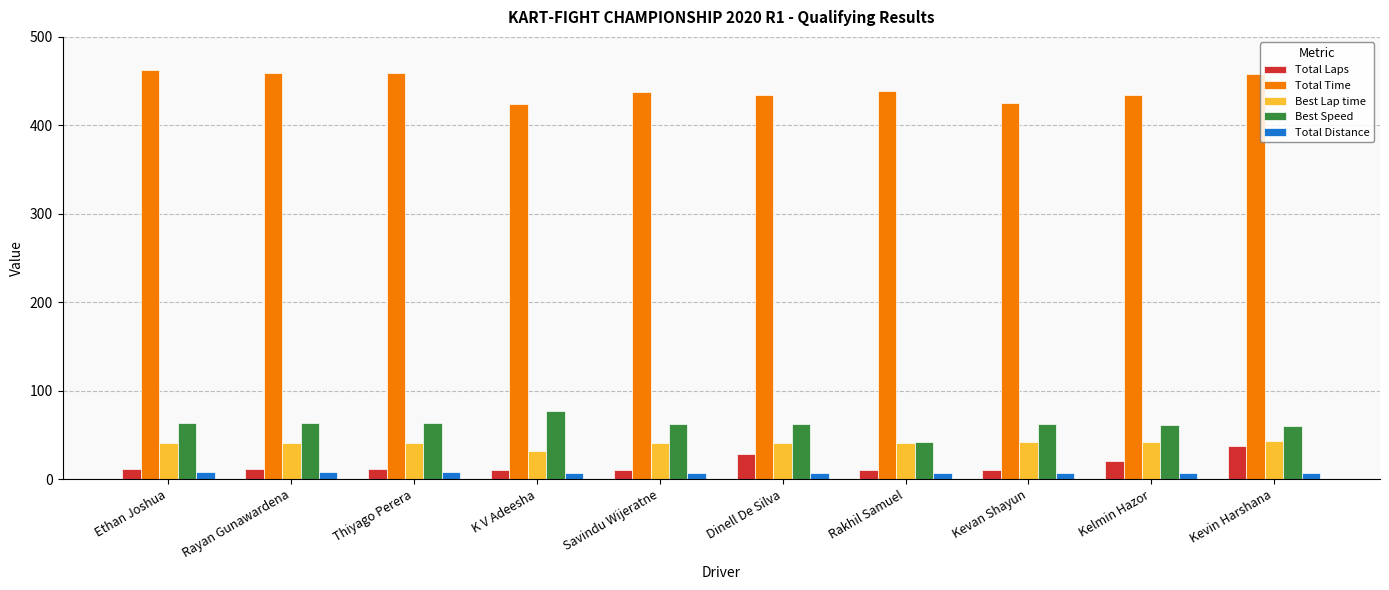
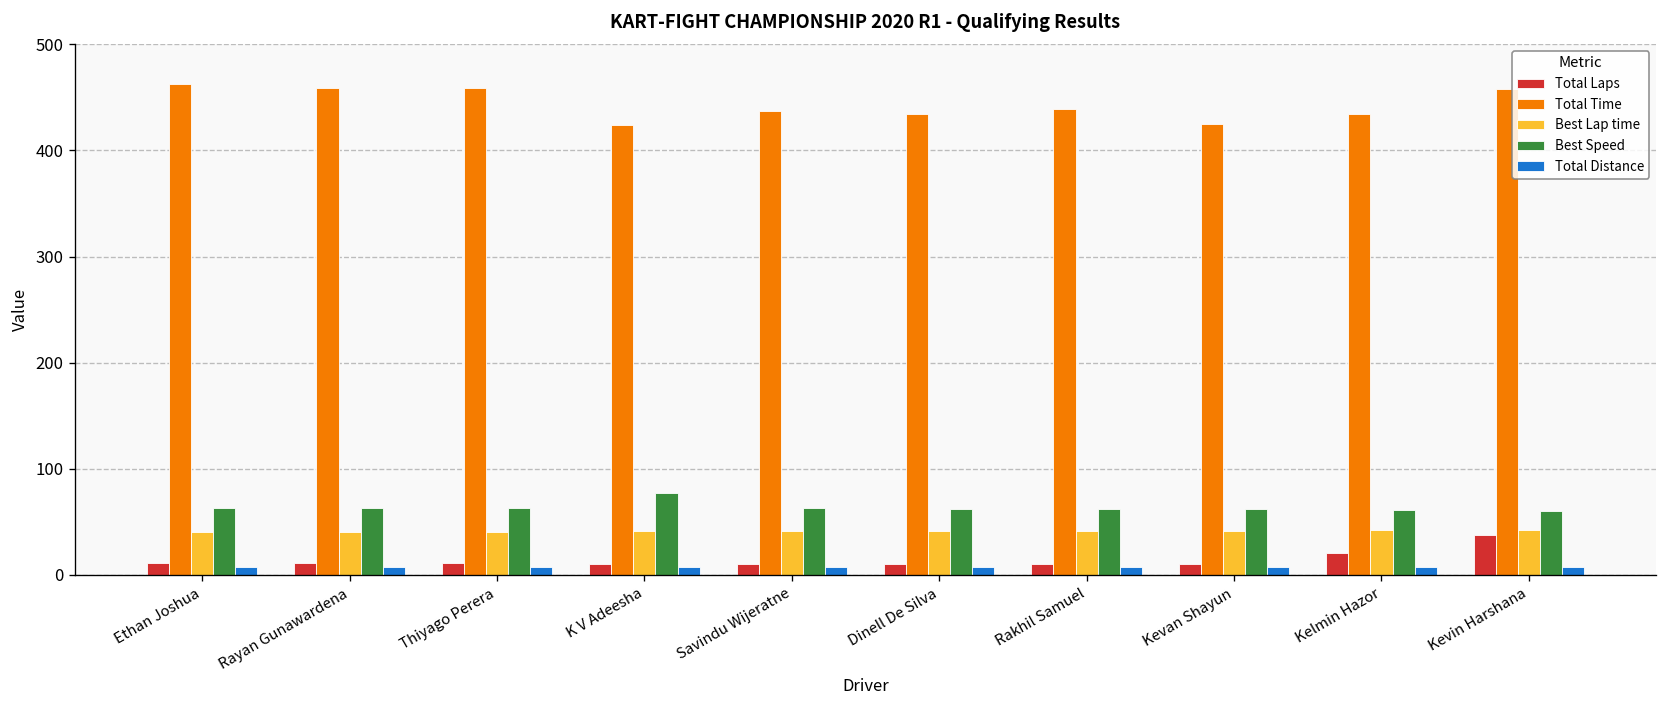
  {
    "Total Laps": {
      "Ethan Joshua": 10,
      "Rayan Gunawardena": 10,
      "Thiyago Perera": 10,
      "K V Adeesha": 10,
      "Savindu Wijeratne": 10,
-     "Dinell De Silva": 30,
+     "Dinell De Silva": 10,
      "Rakhil Samuel": 10,
      "Kevan Shayun": 10,
      "Kelmin Hazor": 20,
      "Kevin Harshana": 40
    },
    "Total Time": {
      "Ethan Joshua": 460,
      "Rayan Gunawardena": 460,
      "Thiyago Perera": 460,
      "K V Adeesha": 420,
      "Savindu Wijeratne": 440,
      "Dinell De Silva": 430,
      "Rakhil Samuel": 440,
      "Kevan Shayun": 430,
      "Kelmin Hazor": 430,
      "Kevin Harshana": 460
    },
    "Best Lap time": {
      "Ethan Joshua": 40,
      "Rayan Gunawardena": 40,
      "Thiyago Perera": 40,
-     "K V Adeesha": 30,
+     "K V Adeesha": 40,
      "Savindu Wijeratne": 40,
      "Dinell De Silva": 40,
      "Rakhil Samuel": 40,
      "Kevan Shayun": 40,
      "Kelmin Hazor": 40,
      "Kevin Harshana": 40
    },
    "Best Speed": {
      "Ethan Joshua": 60,
      "Rayan Gunawardena": 60,
      "Thiyago Perera": 60,
      "K V Adeesha": 80,
      "Savindu Wijeratne": 60,
      "Dinell De Silva": 60,
-     "Rakhil Samuel": 40,
+     "Rakhil Samuel": 60,
      "Kevan Shayun": 60,
      "Kelmin Hazor": 60,
      "Kevin Harshana": 60
    },
    "Total Distance": {
      "Ethan Joshua": 10,
      "Rayan Gunawardena": 10,
      "Thiyago Perera": 10,
      "K V Adeesha": 10,
      "Savindu Wijeratne": 10,
      "Dinell De Silva": 10,
      "Rakhil Samuel": 10,
      "Kevan Shayun": 10,
      "Kelmin Hazor": 10,
      "Kevin Harshana": 10
    }
  }
